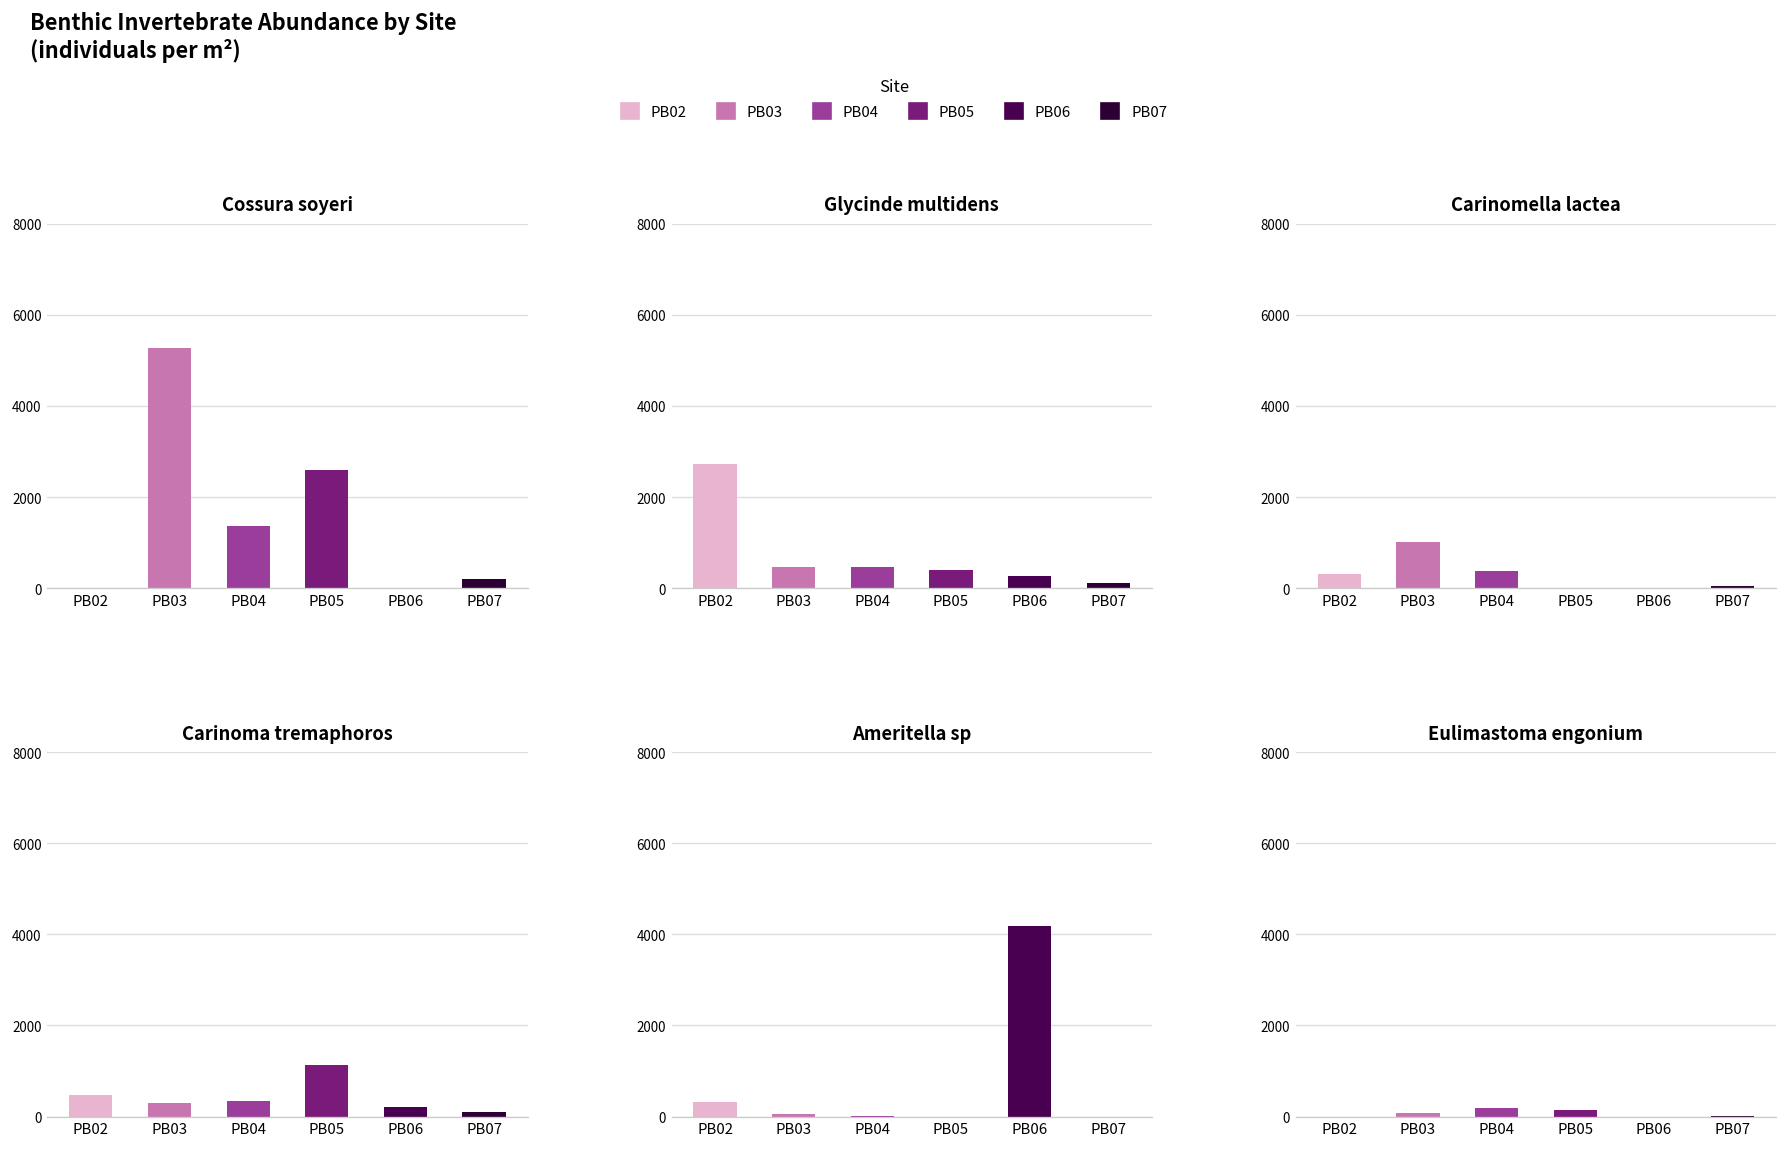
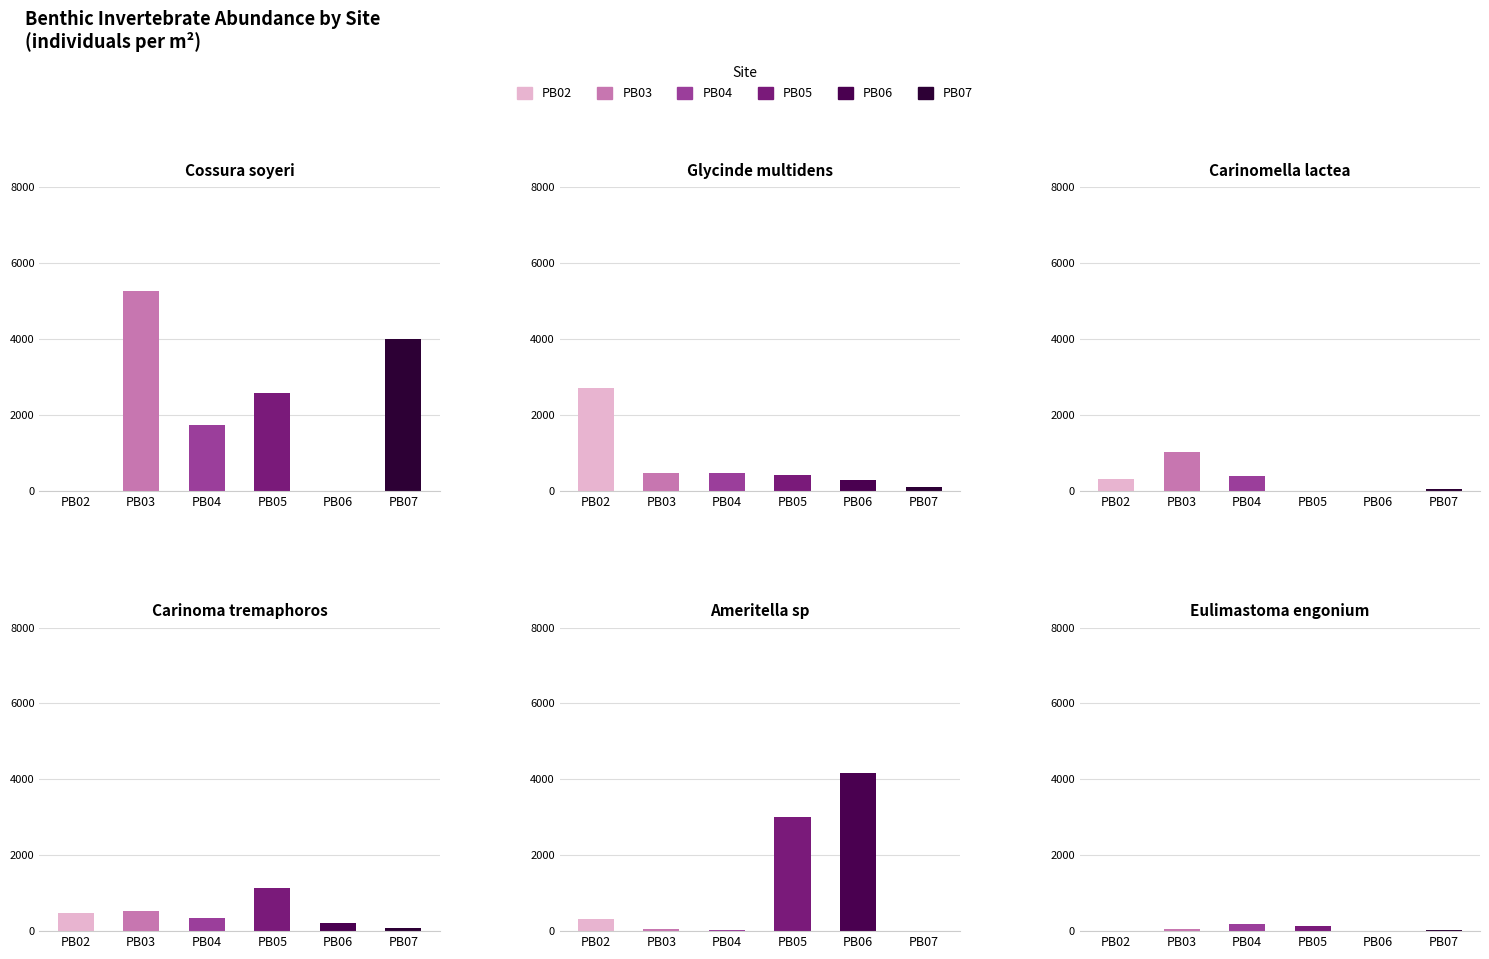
  {
    "Cossura soyeri": {
      "PB02": 0,
      "PB03": 5300,
-     "PB04": 1400,
+     "PB04": 1700,
      "PB05": 2600,
      "PB06": 0,
-     "PB07": 200
+     "PB07": 4000
    },
    "Glycinde multidens": {
      "PB02": 2700,
      "PB03": 500,
      "PB04": 500,
      "PB05": 400,
      "PB06": 300,
      "PB07": 100
    },
    "Carinomella lactea": {
      "PB02": 300,
      "PB03": 1000,
      "PB04": 400,
      "PB05": 0,
      "PB06": 0
    },
    "Carinoma tremaphoros": {
      "PB02": 500,
-     "PB03": 300,
+     "PB03": 500,
      "PB04": 300,
      "PB05": 1100,
      "PB06": 200,
      "PB07": 100
    },
    "Ameritella sp": {
      "PB02": 300,
-     "PB05": 0,
+     "PB05": 3000,
      "PB06": 4200,
      "PB07": 0
    },
    "Eulimastoma engonium": {
      "PB02": 0,
      "PB03": 100,
      "PB04": 200,
      "PB05": 100,
      "PB06": 0
    }
  }
